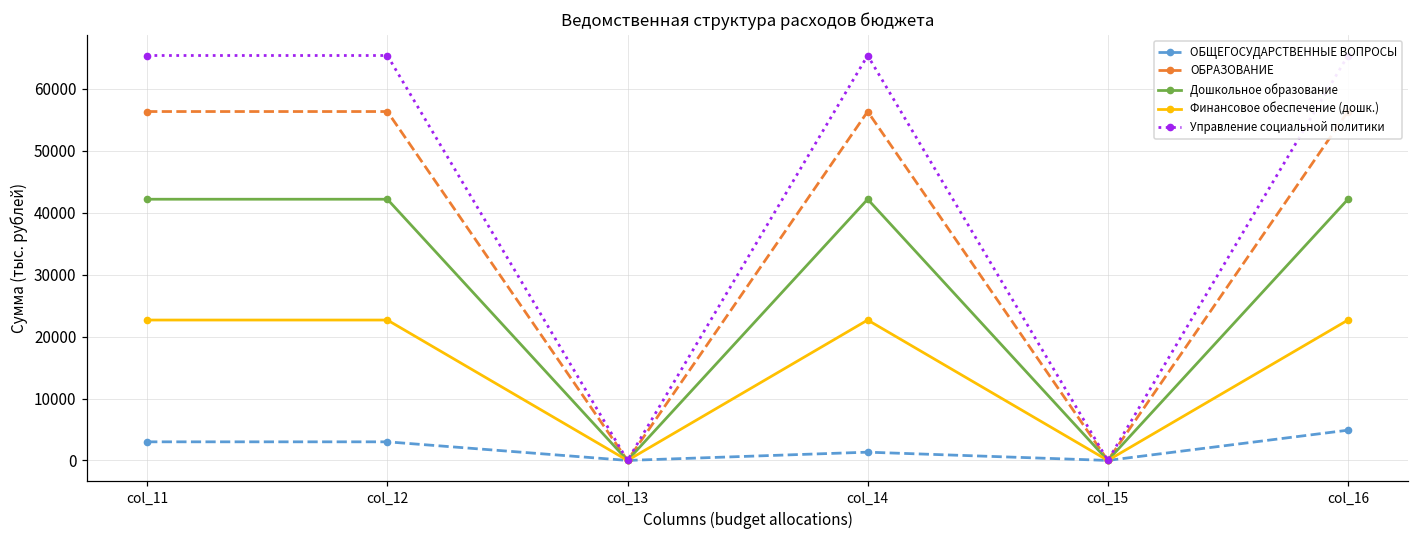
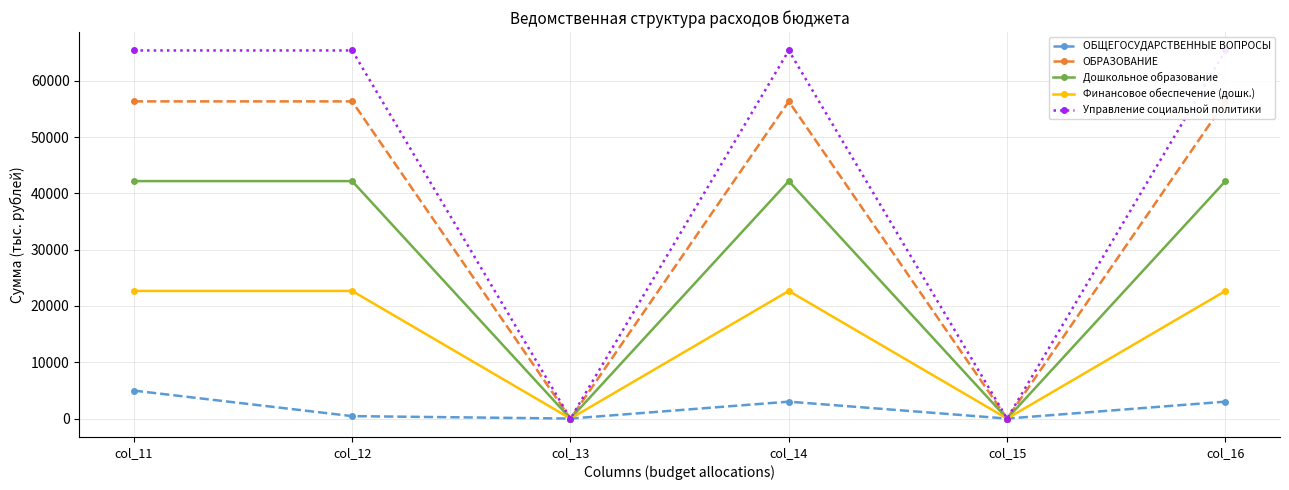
  {
    "ОБЩЕГОСУДАРСТВЕННЫЕ ВОПРОСЫ": {
-     "col_11": 3000,
-     "col_12": 3000,
-     "col_14": 1000,
-     "col_16": 5000
+     "col_11": 5000,
+     "col_12": 0,
+     "col_14": 3000,
+     "col_16": 3000
    },
    "ОБРАЗОВАНИЕ": {
      "col_11": 56000,
      "col_12": 56000,
      "col_14": 56000
    },
    "Дошкольное образование": {
      "col_11": 42000,
      "col_12": 42000,
      "col_14": 42000,
      "col_16": 42000
    },
    "Финансовое обеспечение (дошк.)": {
      "col_11": 23000,
      "col_12": 23000,
      "col_14": 23000,
      "col_16": 23000
    },
    "Управление социальной политики": {
      "col_11": 65000,
      "col_12": 65000,
      "col_14": 65000
    }
  }
